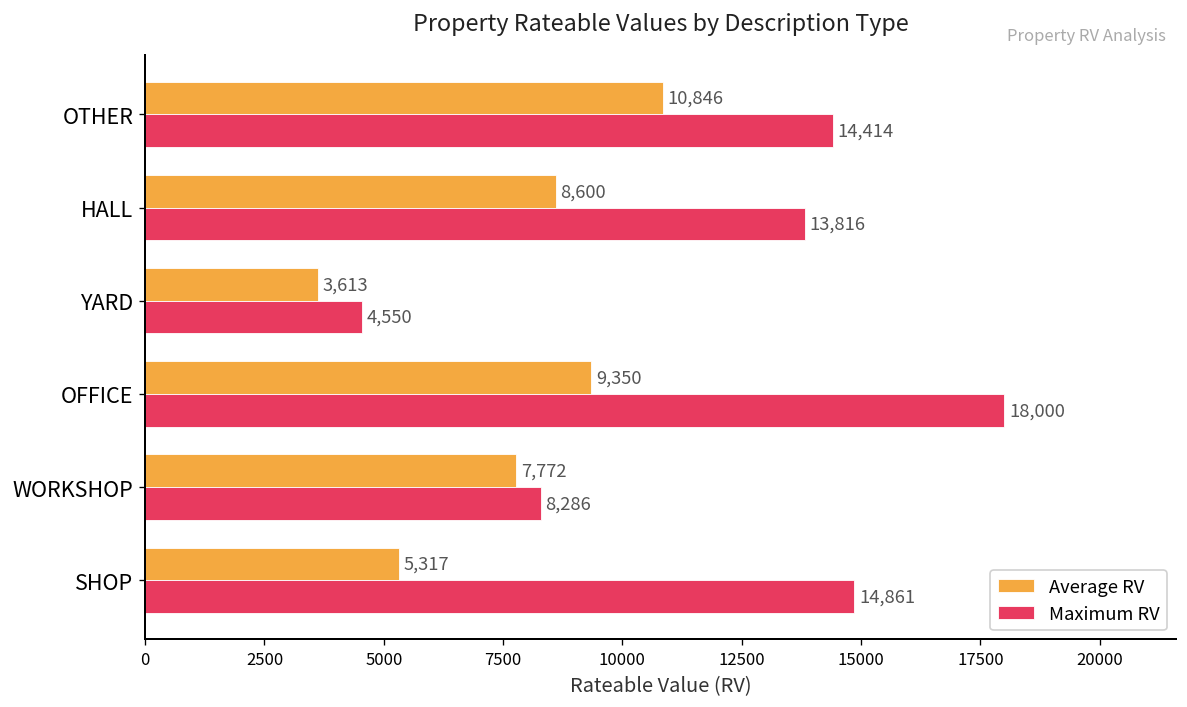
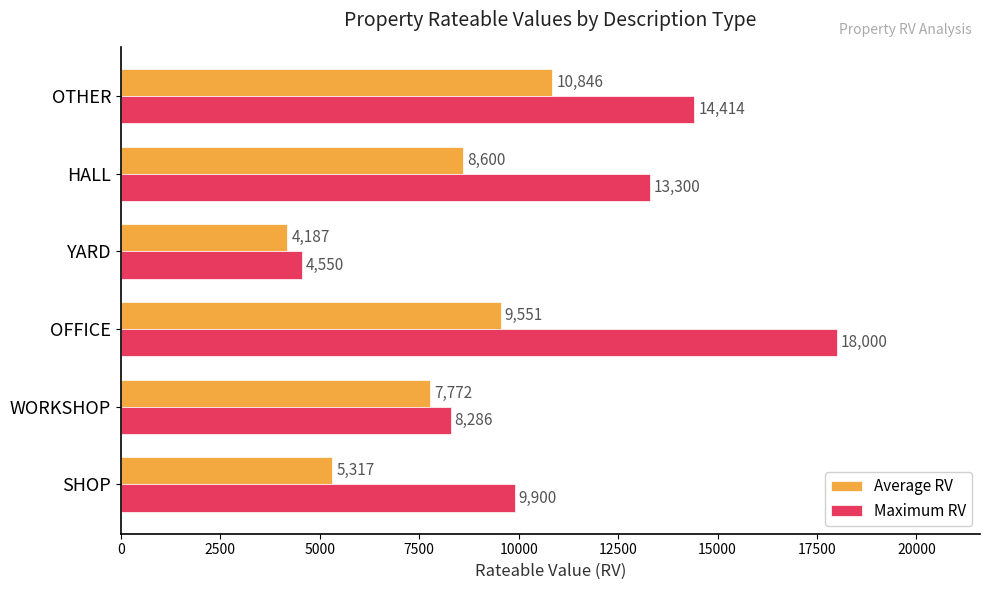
  {
    "Average RV": {
      "OTHER": "10,846",
      "HALL": "8,600",
-     "YARD": "3,613",
-     "OFFICE": "9,350",
+     "YARD": "4,187",
+     "OFFICE": "9,551",
      "WORKSHOP": "7,772",
      "SHOP": "5,317"
    },
    "Maximum RV": {
      "OTHER": "14,414",
-     "HALL": "13,816",
+     "HALL": "13,300",
      "YARD": "4,550",
      "OFFICE": "18,000",
      "WORKSHOP": "8,286",
-     "SHOP": "14,861"
+     "SHOP": "9,900"
    }
  }
